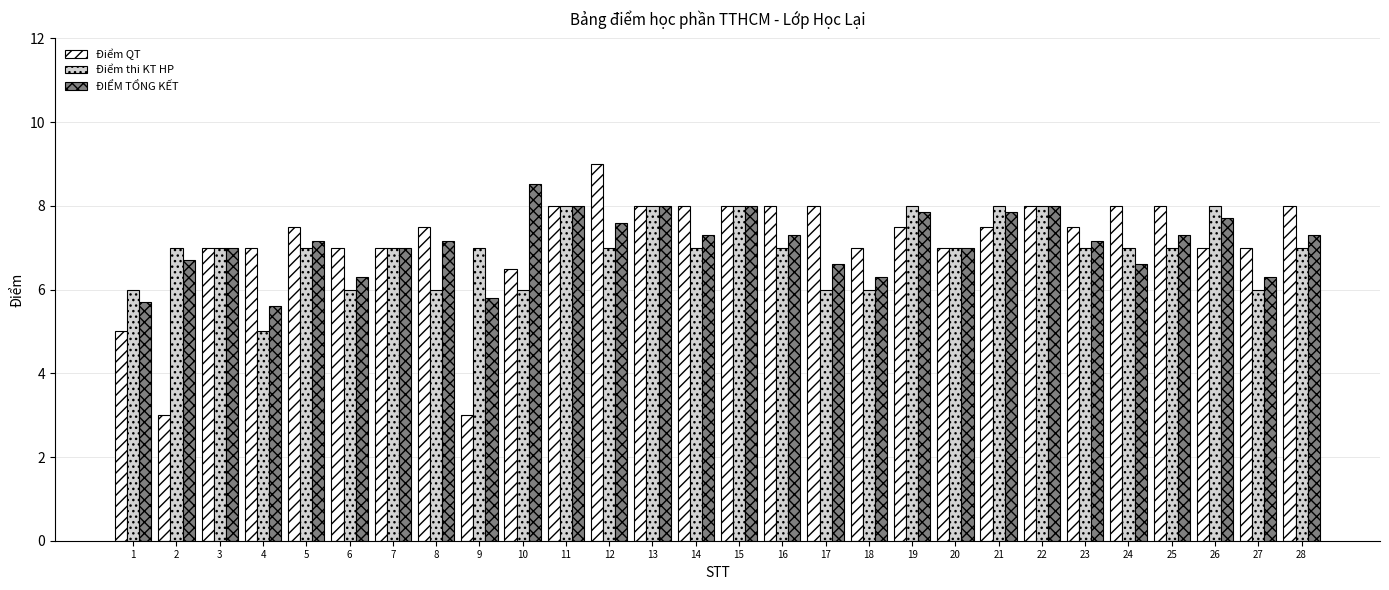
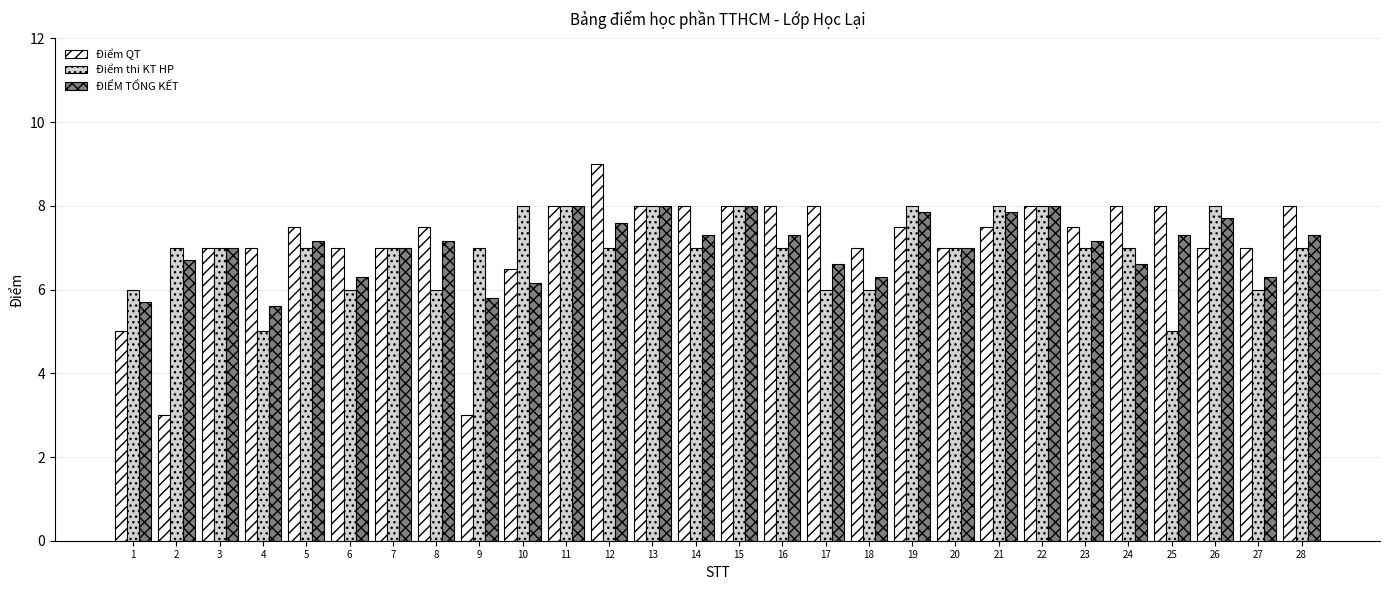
  {
    "Điểm QT": {
      "1": 5.0,
      "2": 3.0,
      "3": 7.0,
      "4": 7.0,
      "5": 7.5,
      "6": 7.0,
      "7": 7.0,
      "8": 7.5,
      "9": 3.0,
      "10": 6.5,
      "11": 8.0,
      "12": 9.0,
      "13": 8.0,
      "14": 8.0,
      "15": 8.0,
      "16": 8.0,
      "17": 8.0,
      "18": 7.0,
      "19": 7.5,
      "20": 7.0,
      "21": 7.5,
      "22": 8.0,
      "23": 7.5,
      "24": 8.0,
      "25": 8.0,
      "26": 7.0,
      "27": 7.0,
      "28": 8.0
    },
    "Điểm thi KT HP": {
      "1": 6,
      "2": 7,
      "3": 7,
      "4": 5,
      "5": 7,
      "6": 6,
      "7": 7,
      "8": 6,
      "9": 7,
-     "10": 6,
+     "10": 8,
      "11": 8,
      "12": 7,
      "13": 8,
      "14": 7,
      "15": 8,
      "16": 7,
      "17": 6,
      "18": 6,
      "19": 8,
      "20": 7,
      "21": 8,
      "22": 8,
      "23": 7,
      "24": 7,
-     "25": 7,
+     "25": 5,
      "26": 8,
      "27": 6,
      "28": 7
    },
    "ĐIỂM TỔNG KẾT": {
      "1": 5.7,
      "2": 6.7,
      "3": 7.0,
      "4": 5.6,
      "5": 7.2,
      "6": 6.3,
      "7": 7.0,
      "8": 7.2,
      "9": 5.8,
-     "10": 8.5,
+     "10": 6.2,
      "11": 8.0,
      "12": 7.6,
      "13": 8.0,
      "14": 7.3,
      "15": 8.0,
      "16": 7.3,
      "17": 6.6,
      "18": 6.3,
      "19": 7.9,
      "20": 7.0,
      "21": 7.9,
      "22": 8.0,
      "23": 7.2,
      "24": 6.6,
      "25": 7.3,
      "26": 7.7,
      "27": 6.3,
      "28": 7.3
    }
  }
